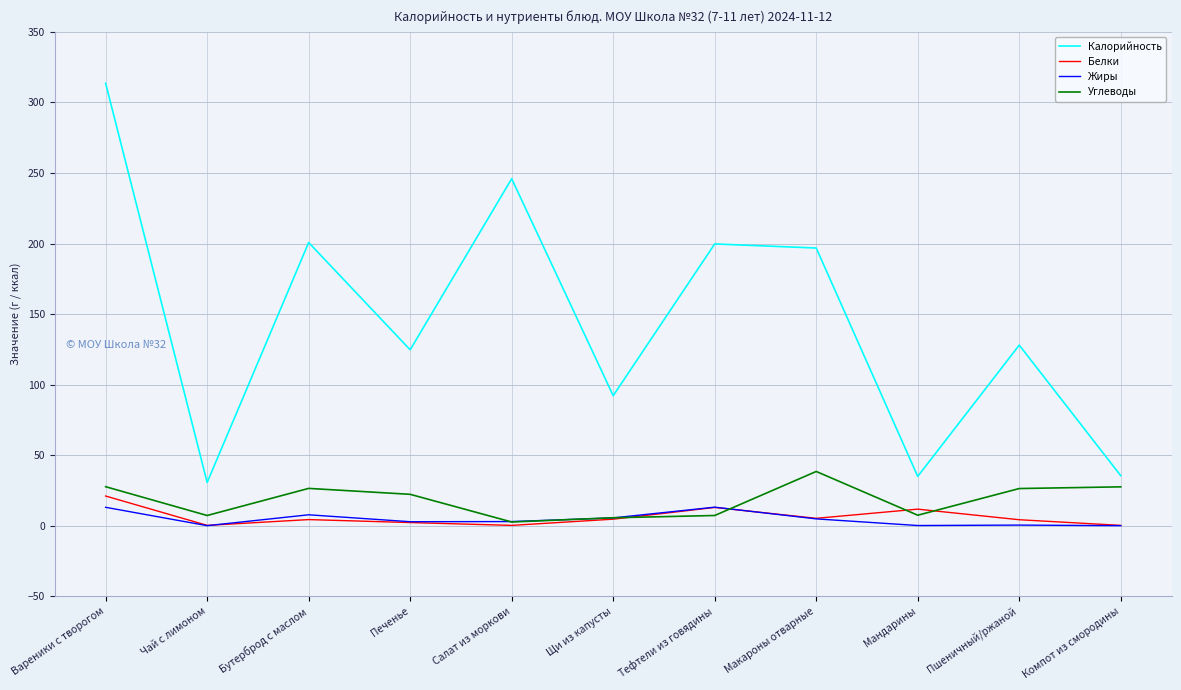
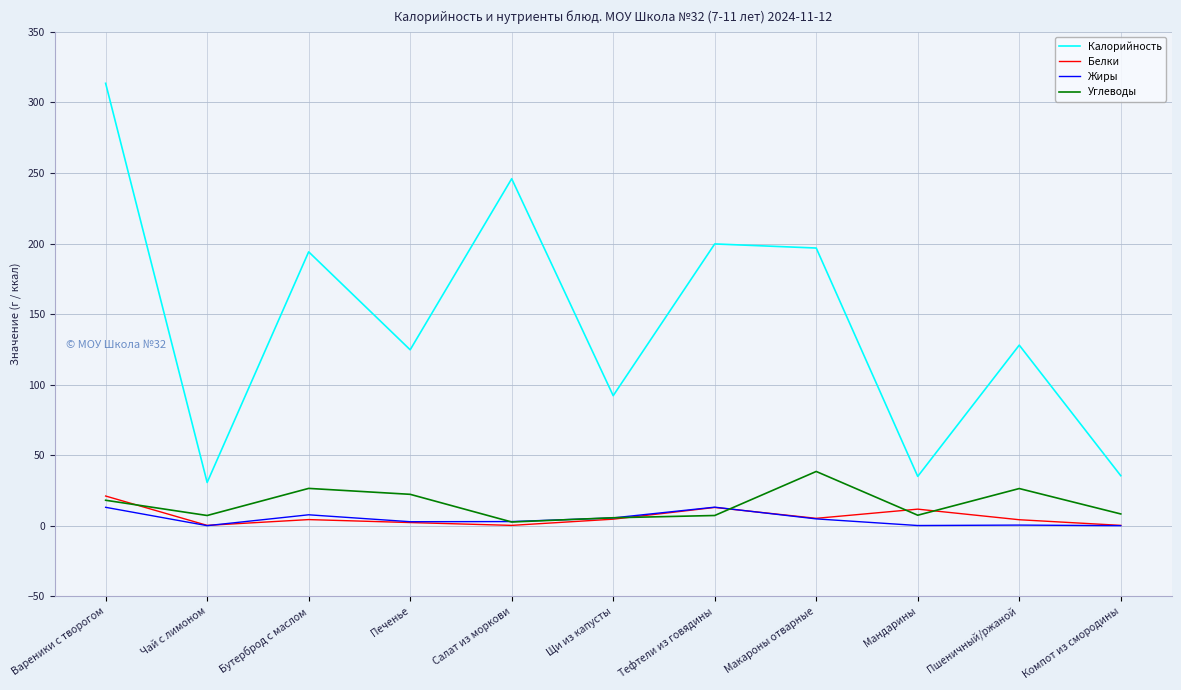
  {
    "Калорийность": {
      "Вареники с творогом": 314,
      "Чай с лимоном": 31,
-     "Бутерброд с маслом": 201,
+     "Бутерброд с маслом": 194,
      "Печенье": 125,
      "Салат из моркови": 246,
      "Щи из капусты": 92,
      "Тефтели из говядины": 200,
      "Макароны отварные": 197,
      "Мандарины": 35,
      "Пшеничный/ржаной": 128,
      "Компот из смородины": 36
    },
    "Белки": {
      "Вареники с творогом": 21,
      "Бутерброд с маслом": 4,
      "Салат из моркови": 0,
      "Мандарины": 12,
      "Пшеничный/ржаной": 4
    },
    "Жиры": {
      "Вареники с творогом": 13,
      "Бутерброд с маслом": 8,
      "Мандарины": 0,
      "Пшеничный/ржаной": 1
    },
    "Углеводы": {
-     "Вареники с творогом": 28,
+     "Вареники с творогом": 18,
      "Чай с лимоном": 7,
      "Бутерброд с маслом": 27,
      "Печенье": 22,
      "Тефтели из говядины": 7,
      "Макароны отварные": 39,
      "Мандарины": 8,
      "Пшеничный/ржаной": 26,
-     "Компот из смородины": 28
+     "Компот из смородины": 8
    }
  }
